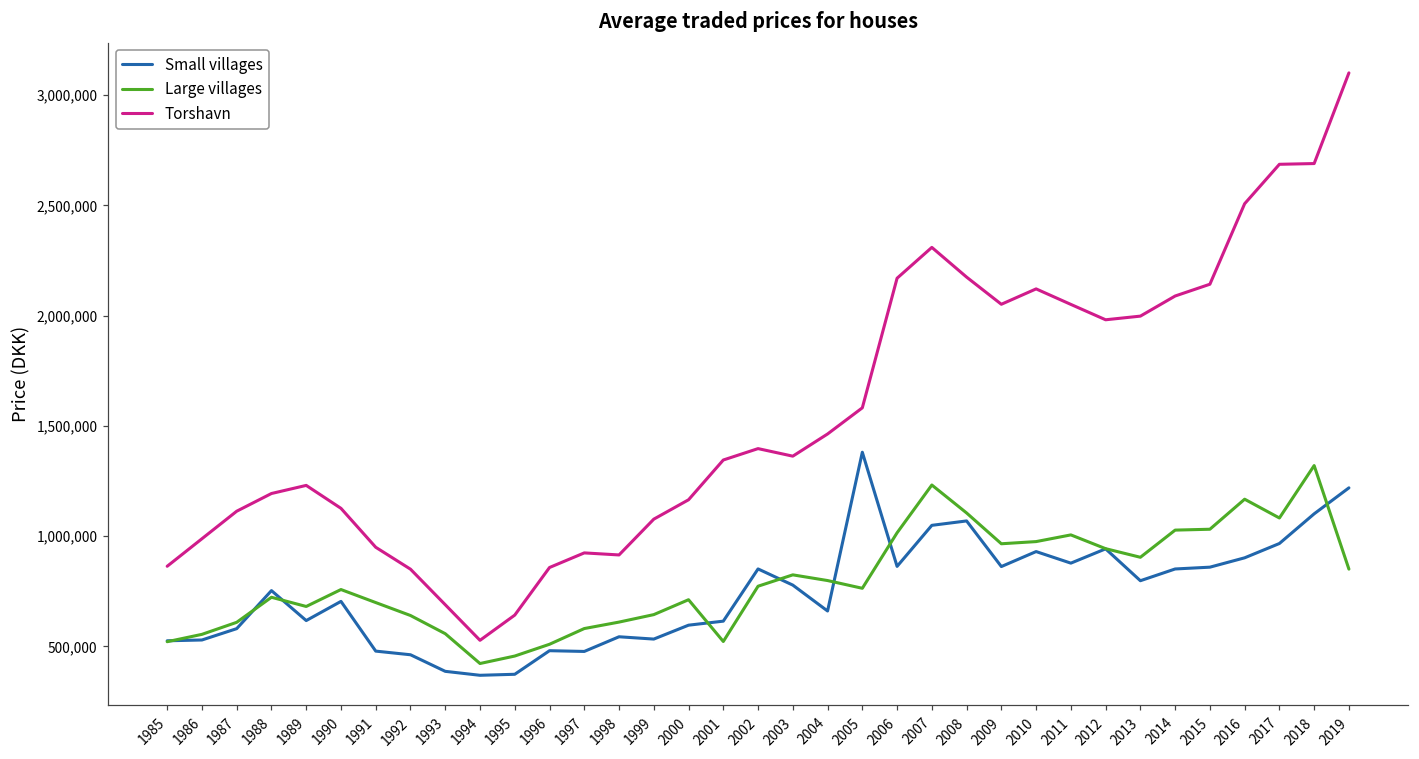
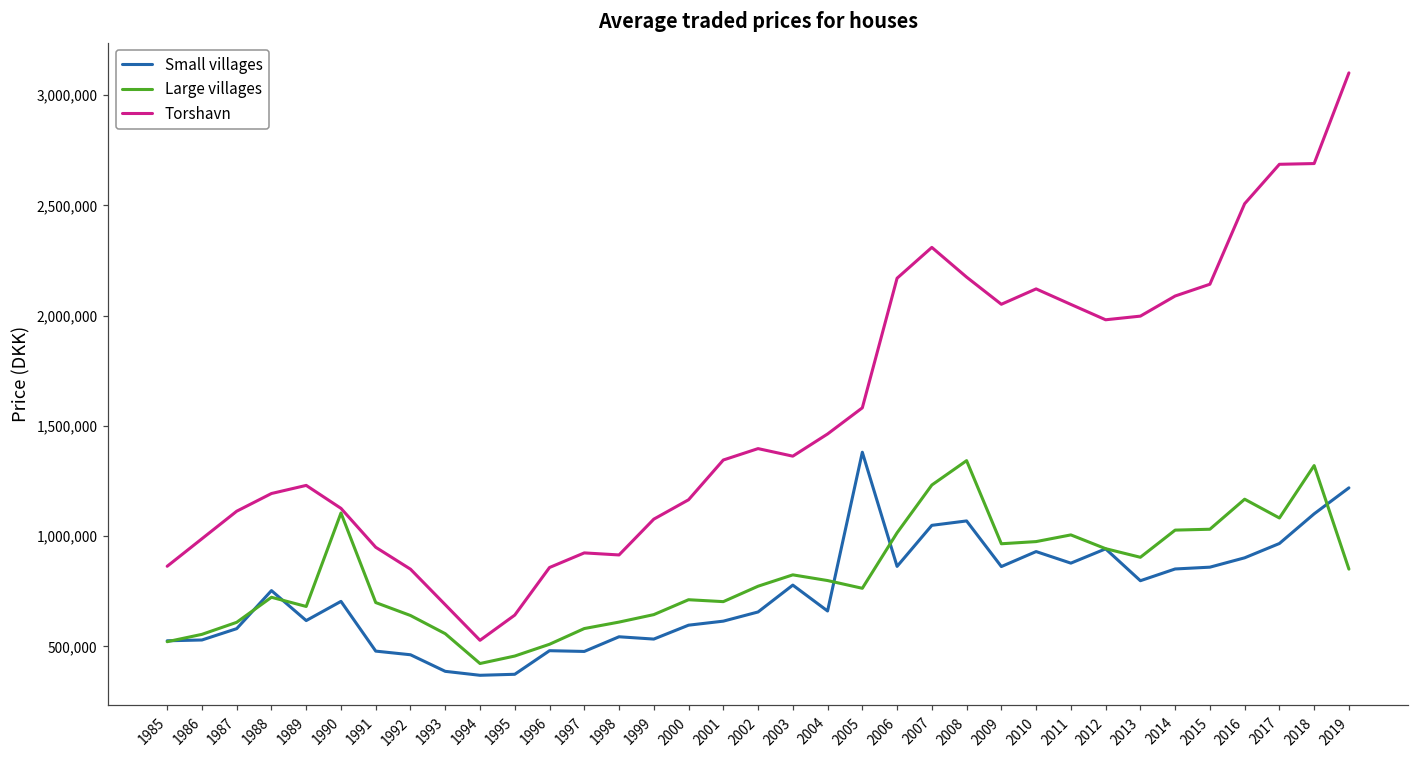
  {
    "Small villages": {
      "1986": "530,000",
      "1987": "580,000",
      "1988": "750,000",
      "1989": "620,000",
      "1990": "700,000",
      "1991": "480,000",
      "1992": "460,000",
      "1993": "390,000",
      "1994": "370,000",
      "1995": "370,000",
      "1996": "480,000",
      "1997": "480,000",
      "1998": "540,000",
      "1999": "530,000",
      "2000": "600,000",
      "2001": "610,000",
-     "2002": "850,000",
+     "2002": "660,000",
      "2003": "780,000",
      "2004": "660,000",
      "2005": "1,380,000",
      "2006": "860,000",
      "2007": "1,050,000",
      "2008": "1,070,000",
      "2009": "860,000",
      "2010": "930,000",
      "2011": "880,000",
      "2013": "800,000",
      "2014": "850,000",
      "2015": "860,000",
      "2016": "900,000",
      "2017": "970,000",
      "2018": "1,100,000",
      "2019": "1,220,000"
    },
    "Large villages": {
      "1986": "550,000",
      "1987": "610,000",
      "1988": "720,000",
      "1989": "680,000",
-     "1990": "760,000",
+     "1990": "1,110,000",
      "1991": "700,000",
      "1992": "640,000",
      "1993": "560,000",
      "1994": "420,000",
      "1995": "460,000",
      "1996": "510,000",
      "1997": "580,000",
      "1998": "610,000",
      "1999": "640,000",
      "2000": "710,000",
-     "2001": "520,000",
+     "2001": "700,000",
      "2002": "770,000",
      "2003": "820,000",
      "2004": "800,000",
      "2005": "760,000",
      "2006": "1,020,000",
      "2007": "1,230,000",
-     "2008": "1,110,000",
+     "2008": "1,340,000",
      "2009": "970,000",
      "2010": "980,000",
      "2011": "1,010,000",
      "2013": "900,000",
      "2014": "1,030,000",
      "2015": "1,030,000",
      "2016": "1,170,000",
      "2017": "1,080,000",
      "2018": "1,320,000",
      "2019": "850,000"
    },
    "Torshavn": {
      "1985": "860,000",
      "1986": "990,000",
      "1987": "1,110,000",
      "1988": "1,190,000",
      "1989": "1,230,000",
      "1990": "1,130,000",
      "1991": "950,000",
      "1992": "850,000",
      "1993": "690,000",
      "1994": "530,000",
      "1995": "640,000",
      "1996": "860,000",
      "1997": "920,000",
      "1998": "910,000",
      "1999": "1,080,000",
      "2000": "1,170,000",
      "2001": "1,350,000",
      "2002": "1,400,000",
      "2003": "1,360,000",
      "2004": "1,460,000",
      "2005": "1,580,000",
      "2006": "2,170,000",
      "2007": "2,310,000",
      "2008": "2,170,000",
      "2009": "2,050,000",
      "2010": "2,120,000",
      "2011": "2,050,000",
      "2012": "1,980,000",
      "2013": "2,000,000",
      "2014": "2,090,000",
      "2015": "2,140,000",
      "2016": "2,510,000",
      "2017": "2,690,000",
      "2018": "2,690,000",
      "2019": "3,100,000"
    }
  }
